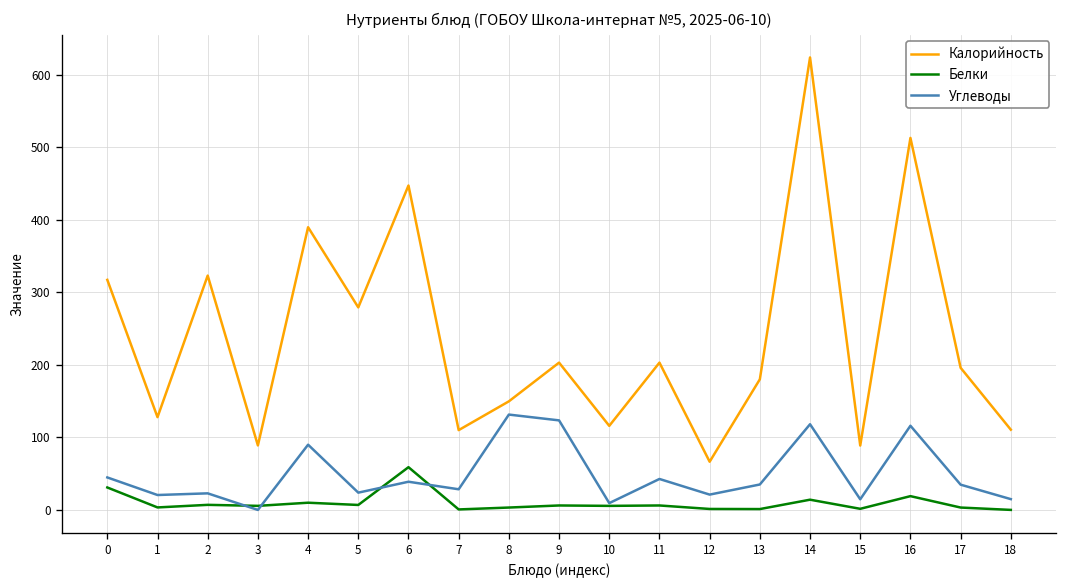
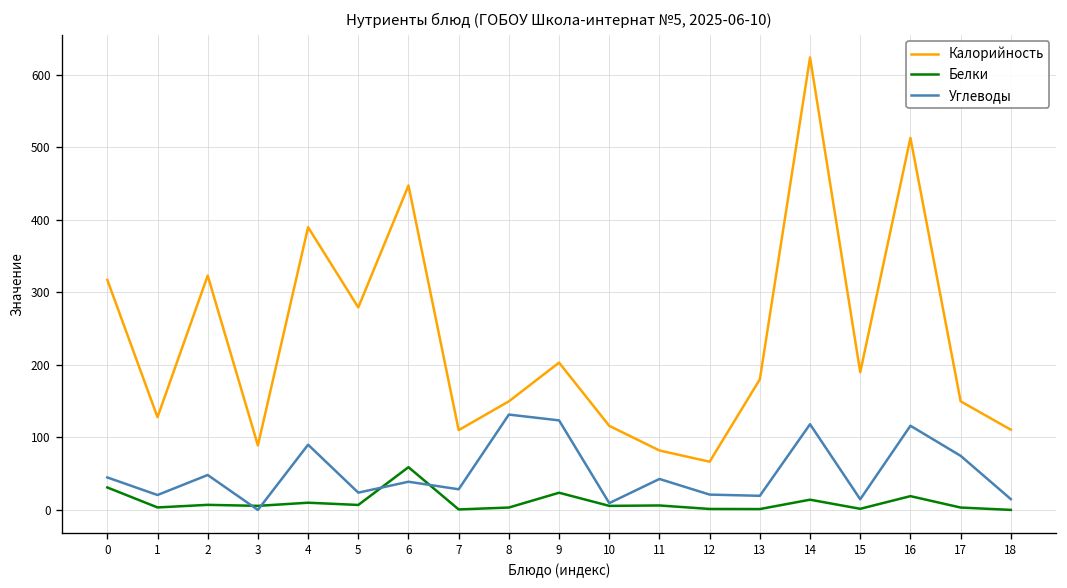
  {
    "Калорийность": {
      "0": 320,
      "1": 130,
      "2": 320,
      "3": 90,
      "4": 390,
      "5": 280,
      "6": 450,
      "7": 110,
      "8": 150,
      "9": 200,
      "10": 120,
-     "11": 200,
+     "11": 80,
      "12": 70,
      "13": 180,
      "14": 620,
-     "15": 90,
+     "15": 190,
      "16": 510,
-     "17": 200,
+     "17": 150,
      "18": 110
    },
    "Белки": {
      "0": 30,
      "1": 0,
      "2": 10,
      "3": 10,
      "4": 10,
      "5": 10,
      "6": 60,
      "7": 0,
      "8": 0,
-     "9": 10,
+     "9": 20,
      "11": 10,
      "12": 0,
      "13": 0,
      "14": 10,
      "15": 0,
      "16": 20,
      "17": 0,
      "18": 0
    },
    "Углеводы": {
      "0": 40,
      "1": 20,
-     "2": 20,
+     "2": 50,
      "3": 0,
      "4": 90,
      "5": 20,
      "6": 40,
      "7": 30,
      "8": 130,
      "9": 120,
      "11": 40,
      "12": 20,
-     "13": 40,
+     "13": 20,
      "14": 120,
      "15": 10,
      "16": 120,
-     "17": 30,
+     "17": 70,
      "18": 10
    }
  }
